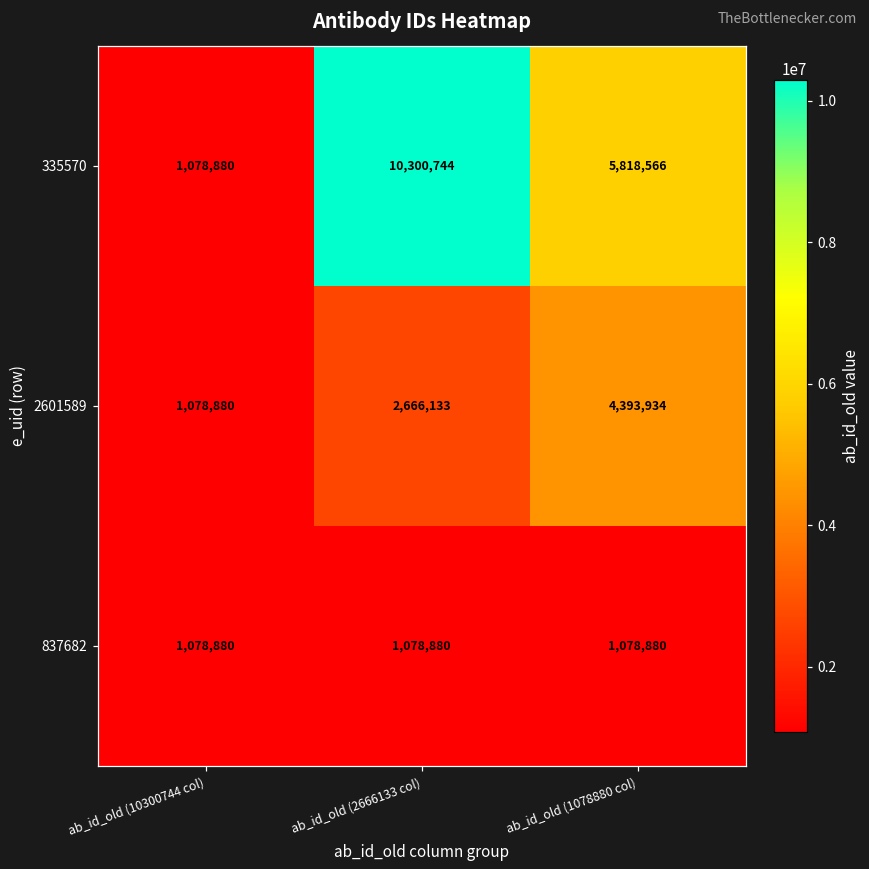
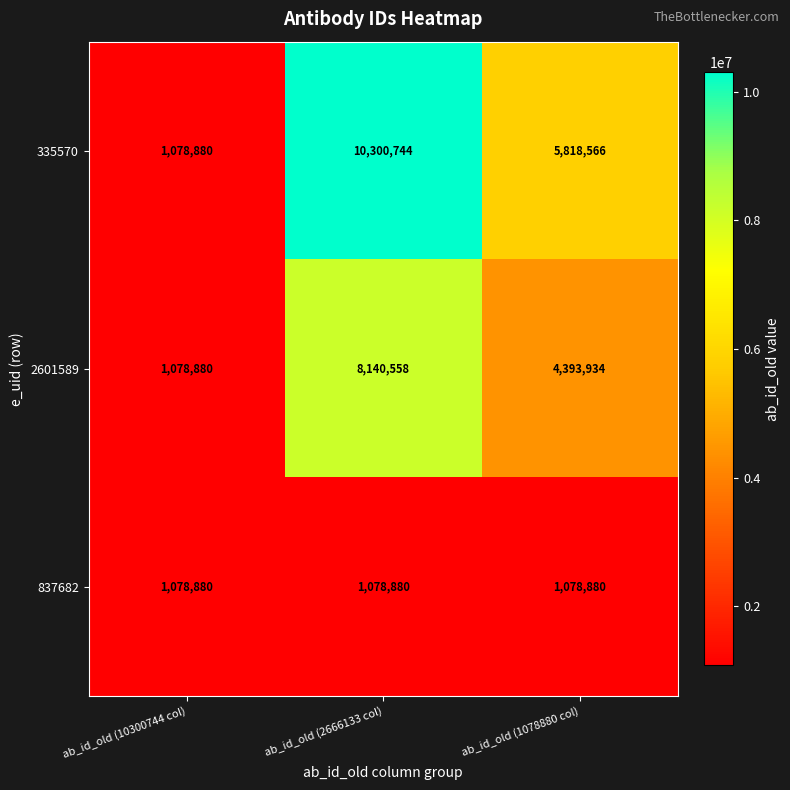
  {
    "335570": {
      "ab_id_old (10300744 col)": "1,078,880",
      "ab_id_old (2666133 col)": "10,300,744",
      "ab_id_old (1078880 col)": "5,818,566"
    },
    "2601589": {
      "ab_id_old (10300744 col)": "1,078,880",
-     "ab_id_old (2666133 col)": "2,666,133",
+     "ab_id_old (2666133 col)": "8,140,558",
      "ab_id_old (1078880 col)": "4,393,934"
    },
    "837682": {
      "ab_id_old (10300744 col)": "1,078,880",
      "ab_id_old (2666133 col)": "1,078,880",
      "ab_id_old (1078880 col)": "1,078,880"
    }
  }
